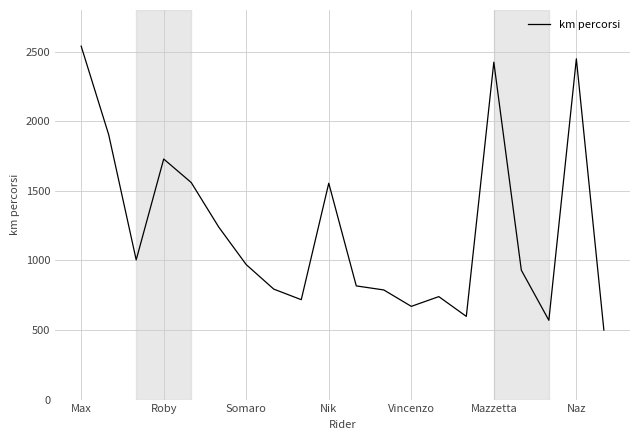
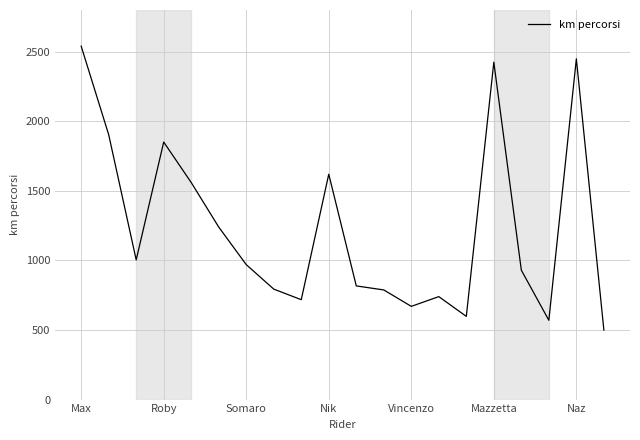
  {
    "Max": 2540,
-   "Roby": 1730,
+   "Roby": 1850,
    "Somaro": 970,
-   "Nik": 1560,
+   "Nik": 1620,
    "Vincenzo": 670,
    "Mazzetta": 2430,
    "Naz": 2450
  }
